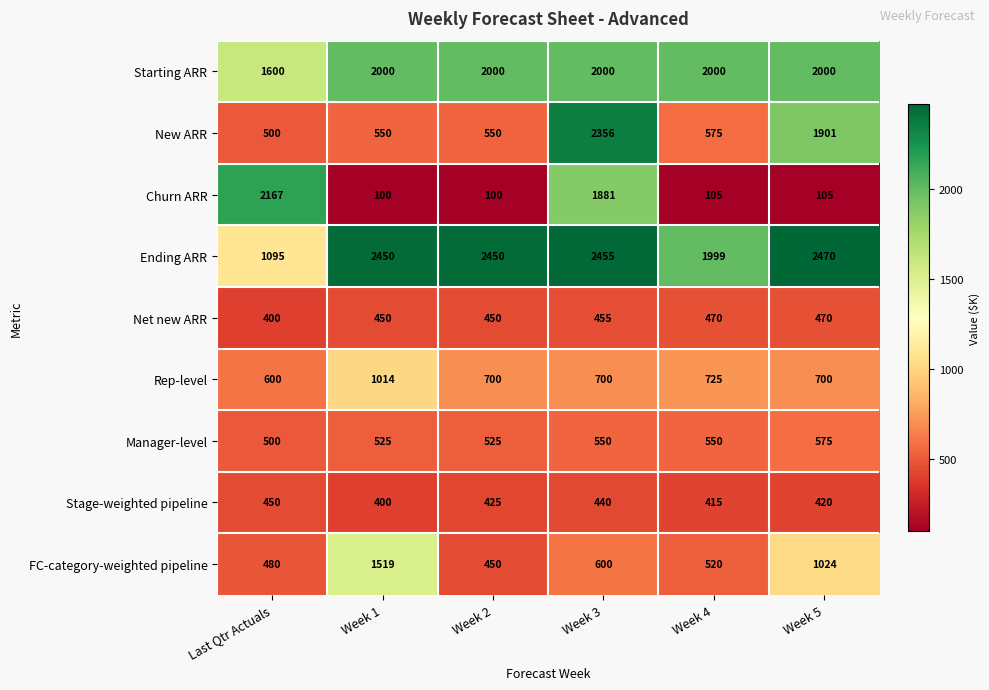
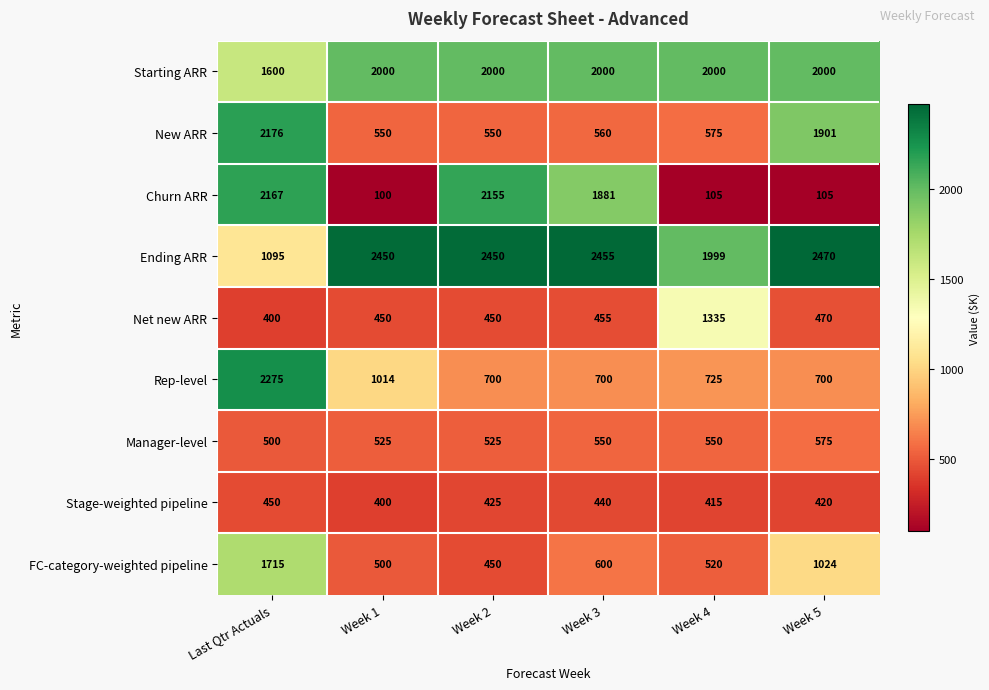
  {
    "Starting ARR": {
      "Last Qtr Actuals": 1600,
      "Week 1": 2000,
      "Week 2": 2000,
      "Week 3": 2000,
      "Week 4": 2000,
      "Week 5": 2000
    },
    "New ARR": {
-     "Last Qtr Actuals": 500,
+     "Last Qtr Actuals": 2176,
      "Week 1": 550,
      "Week 2": 550,
-     "Week 3": 2356,
+     "Week 3": 560,
      "Week 4": 575,
      "Week 5": 1901
    },
    "Churn ARR": {
      "Last Qtr Actuals": 2167,
      "Week 1": 100,
-     "Week 2": 100,
+     "Week 2": 2155,
      "Week 3": 1881,
      "Week 4": 105,
      "Week 5": 105
    },
    "Ending ARR": {
      "Last Qtr Actuals": 1095,
      "Week 1": 2450,
      "Week 2": 2450,
      "Week 3": 2455,
      "Week 4": 1999,
      "Week 5": 2470
    },
    "Net new ARR": {
      "Last Qtr Actuals": 400,
      "Week 1": 450,
      "Week 2": 450,
      "Week 3": 455,
-     "Week 4": 470,
+     "Week 4": 1335,
      "Week 5": 470
    },
    "Rep-level": {
-     "Last Qtr Actuals": 600,
+     "Last Qtr Actuals": 2275,
      "Week 1": 1014,
      "Week 2": 700,
      "Week 3": 700,
      "Week 4": 725,
      "Week 5": 700
    },
    "Manager-level": {
      "Last Qtr Actuals": 500,
      "Week 1": 525,
      "Week 2": 525,
      "Week 3": 550,
      "Week 4": 550,
      "Week 5": 575
    },
    "Stage-weighted pipeline": {
      "Last Qtr Actuals": 450,
      "Week 1": 400,
      "Week 2": 425,
      "Week 3": 440,
      "Week 4": 415,
      "Week 5": 420
    },
    "FC-category-weighted pipeline": {
-     "Last Qtr Actuals": 480,
-     "Week 1": 1519,
+     "Last Qtr Actuals": 1715,
+     "Week 1": 500,
      "Week 2": 450,
      "Week 3": 600,
      "Week 4": 520,
      "Week 5": 1024
    }
  }
